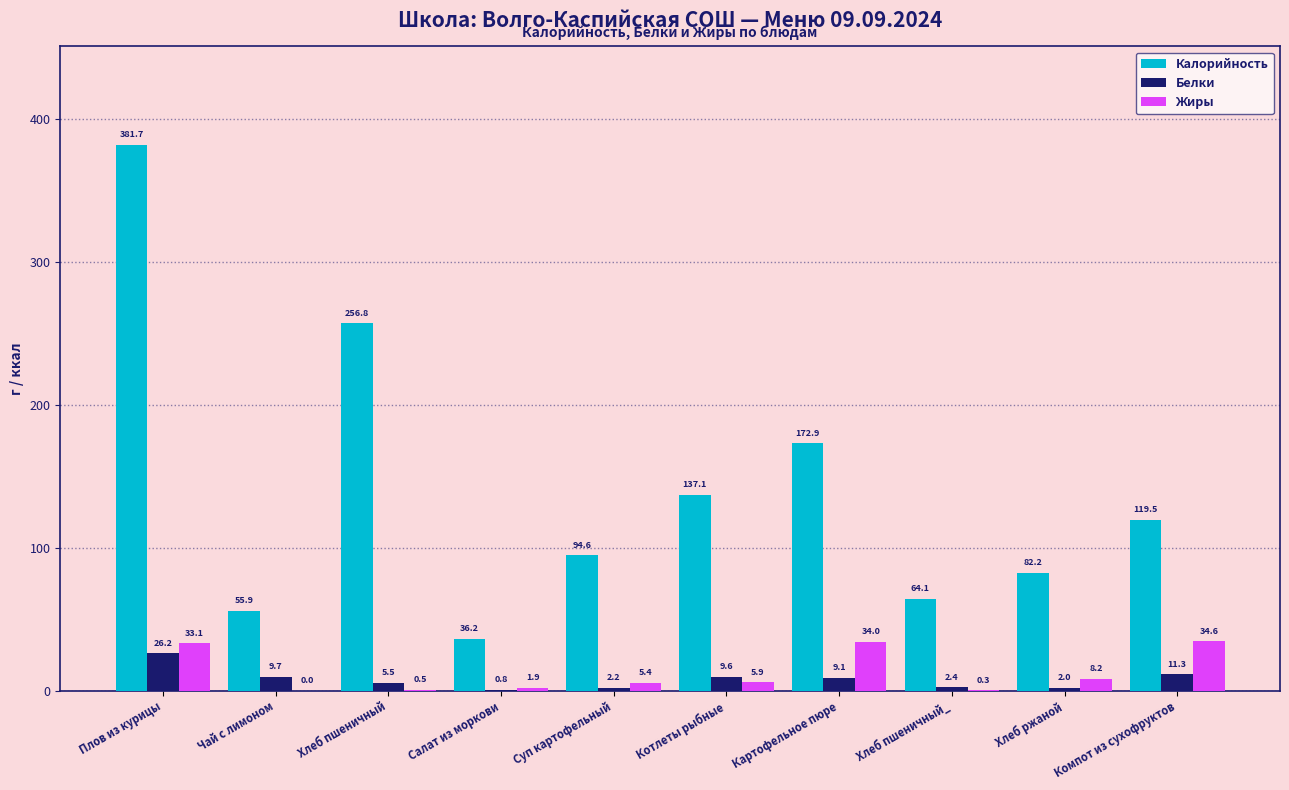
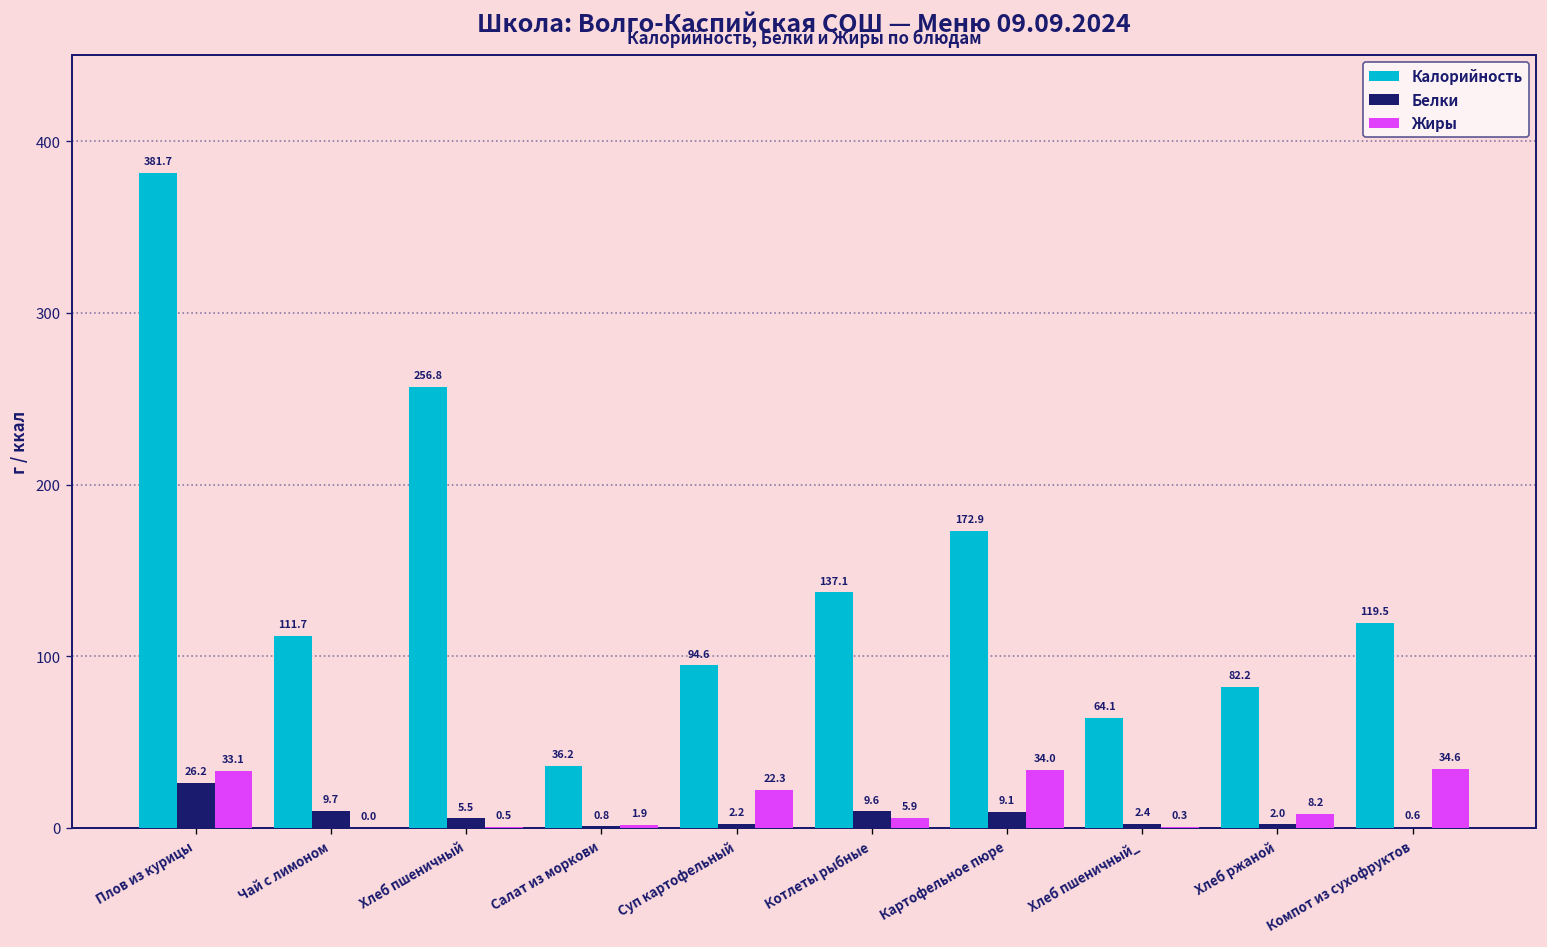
  {
    "Калорийность": {
      "Плов из курицы": 381.7,
-     "Чай с лимоном": 55.9,
+     "Чай с лимоном": 111.7,
      "Хлеб пшеничный": 256.8,
      "Салат из моркови": 36.2,
      "Суп картофельный": 94.6,
      "Котлеты рыбные": 137.1,
      "Картофельное пюре": 172.9,
      "Хлеб пшеничный_": 64.1,
      "Хлеб ржаной": 82.2,
      "Компот из сухофруктов": 119.5
    },
    "Белки": {
      "Плов из курицы": 26.2,
      "Чай с лимоном": 9.7,
      "Хлеб пшеничный": 5.5,
      "Салат из моркови": 0.8,
      "Суп картофельный": 2.2,
      "Котлеты рыбные": 9.6,
      "Картофельное пюре": 9.1,
      "Хлеб пшеничный_": 2.4,
      "Хлеб ржаной": 2.0,
-     "Компот из сухофруктов": 11.3
+     "Компот из сухофруктов": 0.6
    },
    "Жиры": {
      "Плов из курицы": 33.1,
      "Чай с лимоном": 0.0,
      "Хлеб пшеничный": 0.5,
      "Салат из моркови": 1.9,
-     "Суп картофельный": 5.4,
+     "Суп картофельный": 22.3,
      "Котлеты рыбные": 5.9,
      "Картофельное пюре": 34.0,
      "Хлеб пшеничный_": 0.3,
      "Хлеб ржаной": 8.2,
      "Компот из сухофруктов": 34.6
    }
  }
